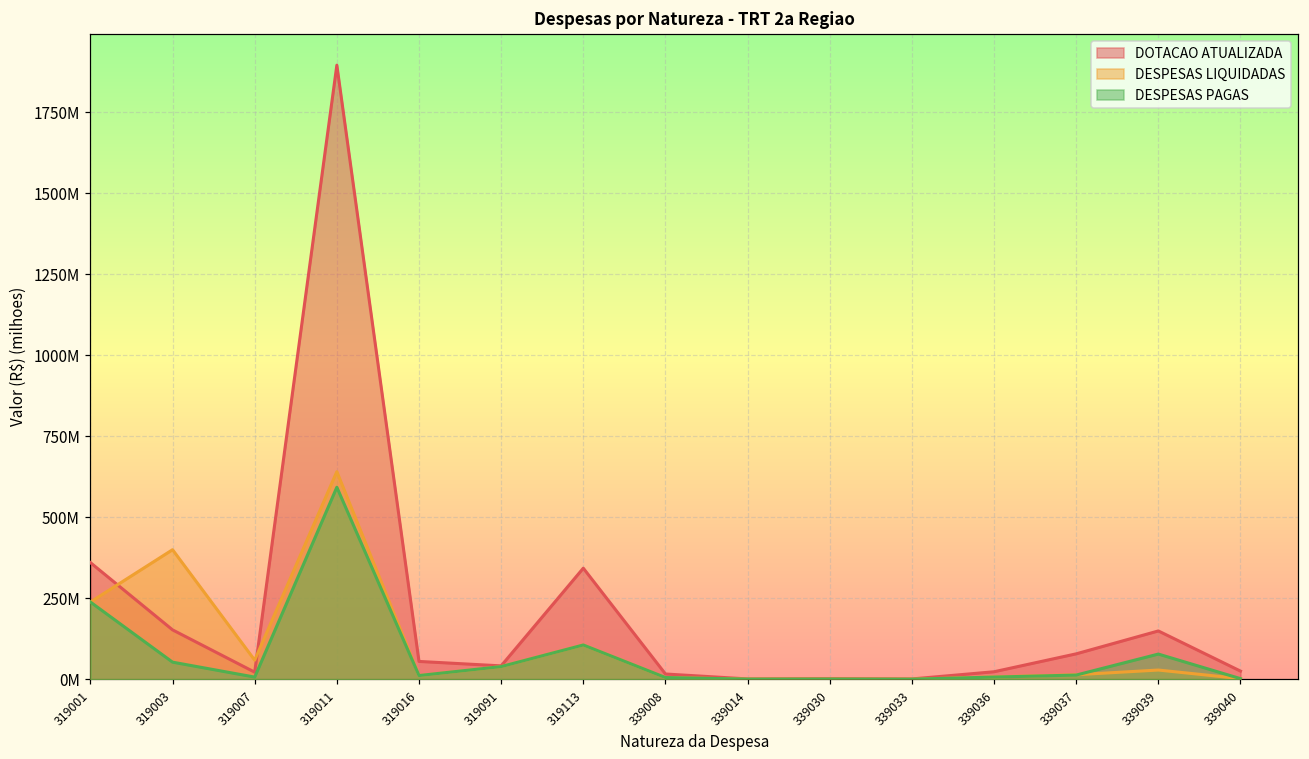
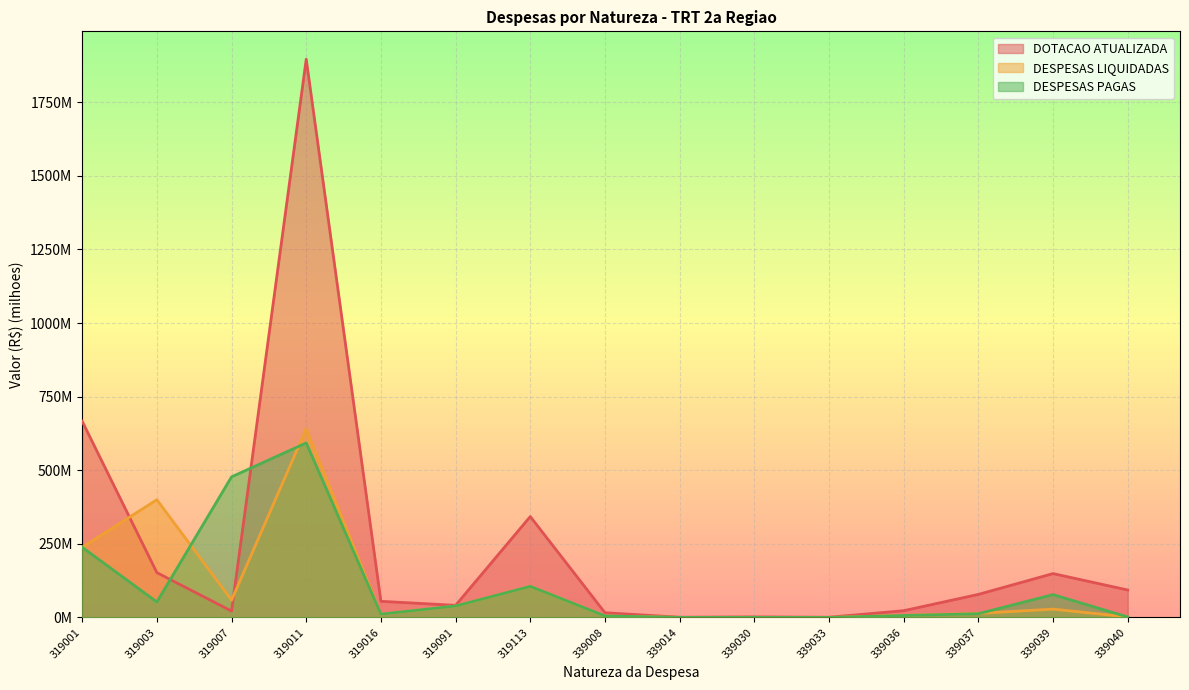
  {
    "DOTACAO ATUALIZADA": {
-     "319001": 360000000,
+     "319001": 670000000,
      "319003": 150000000,
      "319007": 20000000,
      "319011": 1900000000,
      "319016": 50000000,
      "319113": 340000000,
      "339008": 20000000,
      "339036": 20000000,
      "339037": 80000000,
      "339039": 150000000,
-     "339040": 30000000
+     "339040": 90000000
    },
    "DESPESAS LIQUIDADAS": {
      "319003": 400000000,
      "319007": 60000000,
      "319011": 640000000,
      "339039": 30000000
    },
    "DESPESAS PAGAS": {
      "319003": 50000000,
-     "319007": 10000000,
+     "319007": 480000000,
      "319011": 590000000,
      "339039": 80000000
    }
  }
